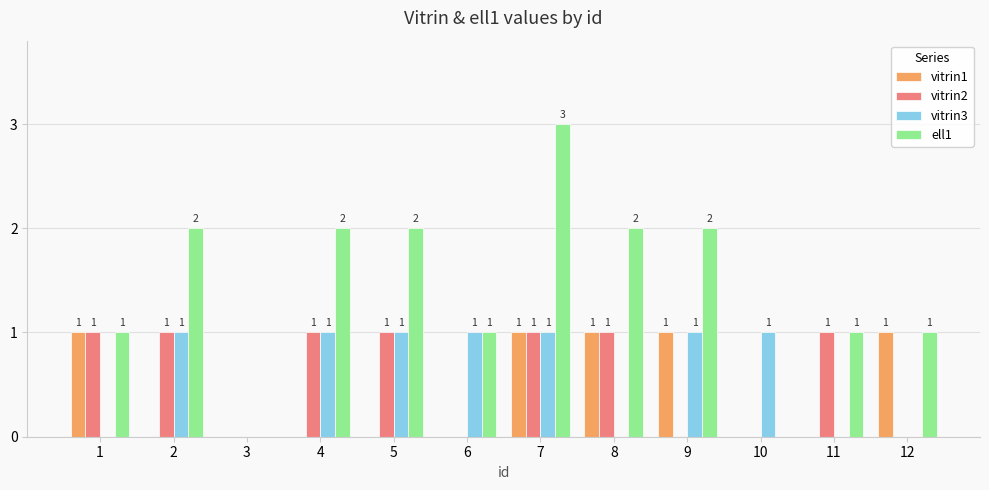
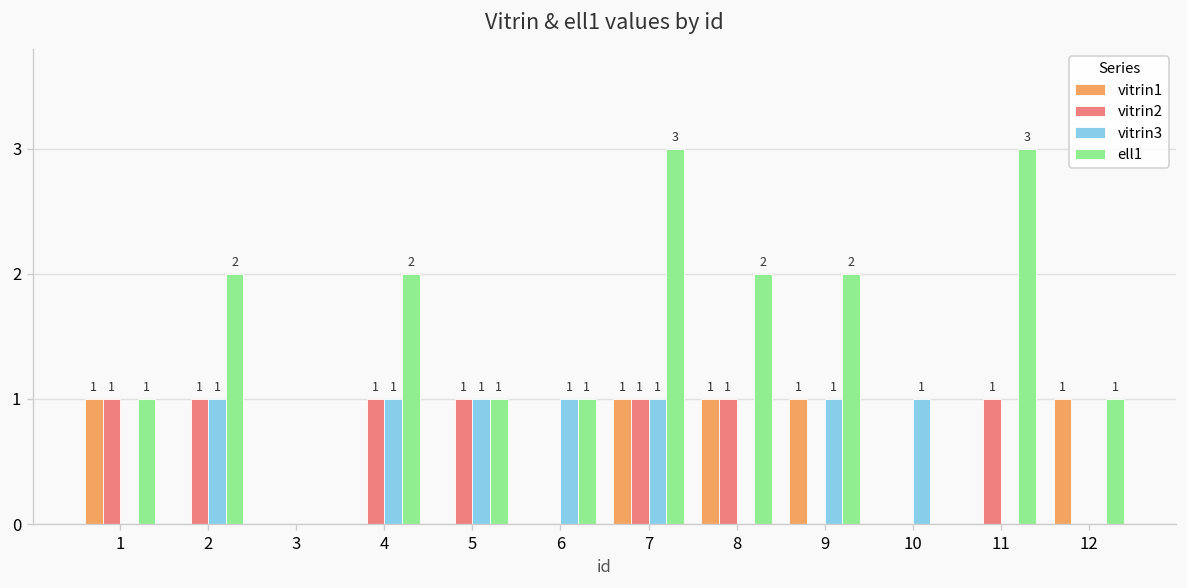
  {
    "vitrin3": {
      "2": 1,
      "4": 1,
      "5": 1,
      "6": 1,
      "7": 1,
      "9": 1,
      "10": 1
    },
    "ell1": {
      "1": 1,
      "2": 2,
      "4": 2,
-     "5": 2,
+     "5": 1,
      "6": 1,
      "7": 3,
      "8": 2,
      "9": 2,
-     "11": 1,
+     "11": 3,
      "12": 1
    }
  }
